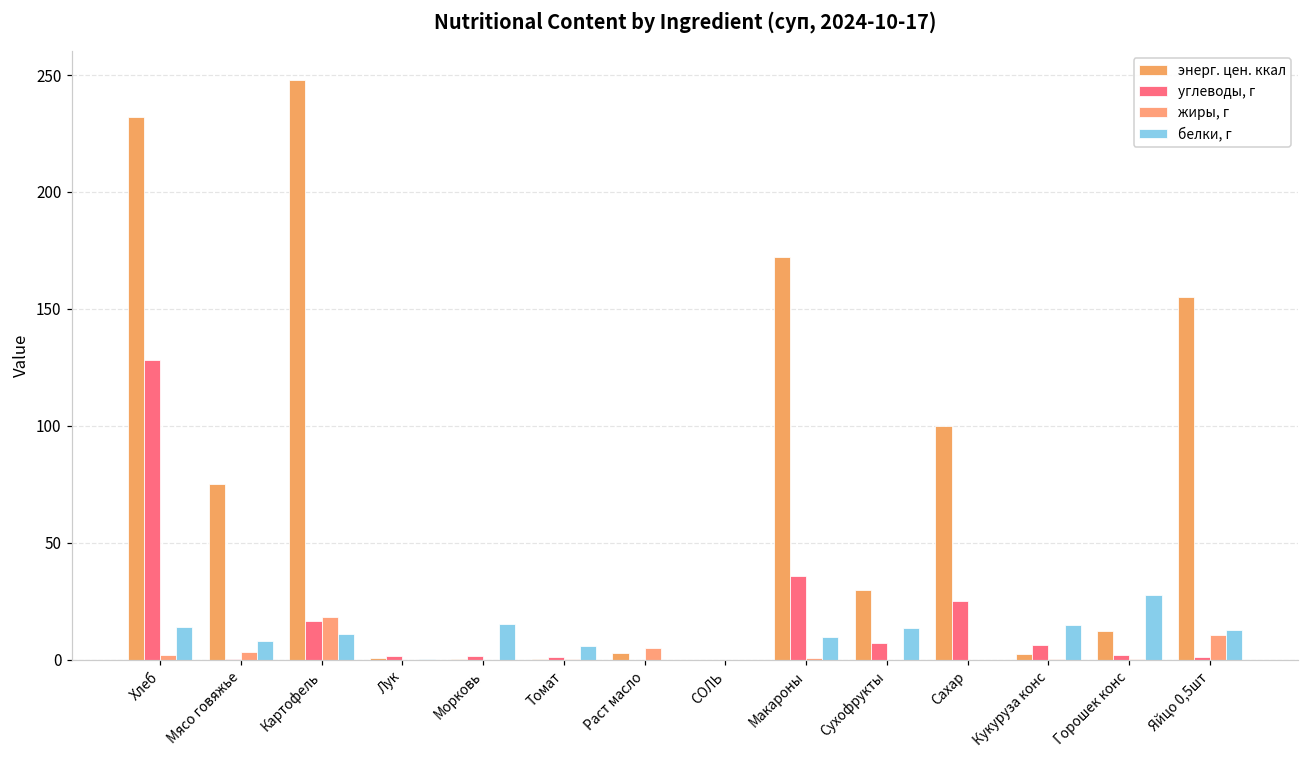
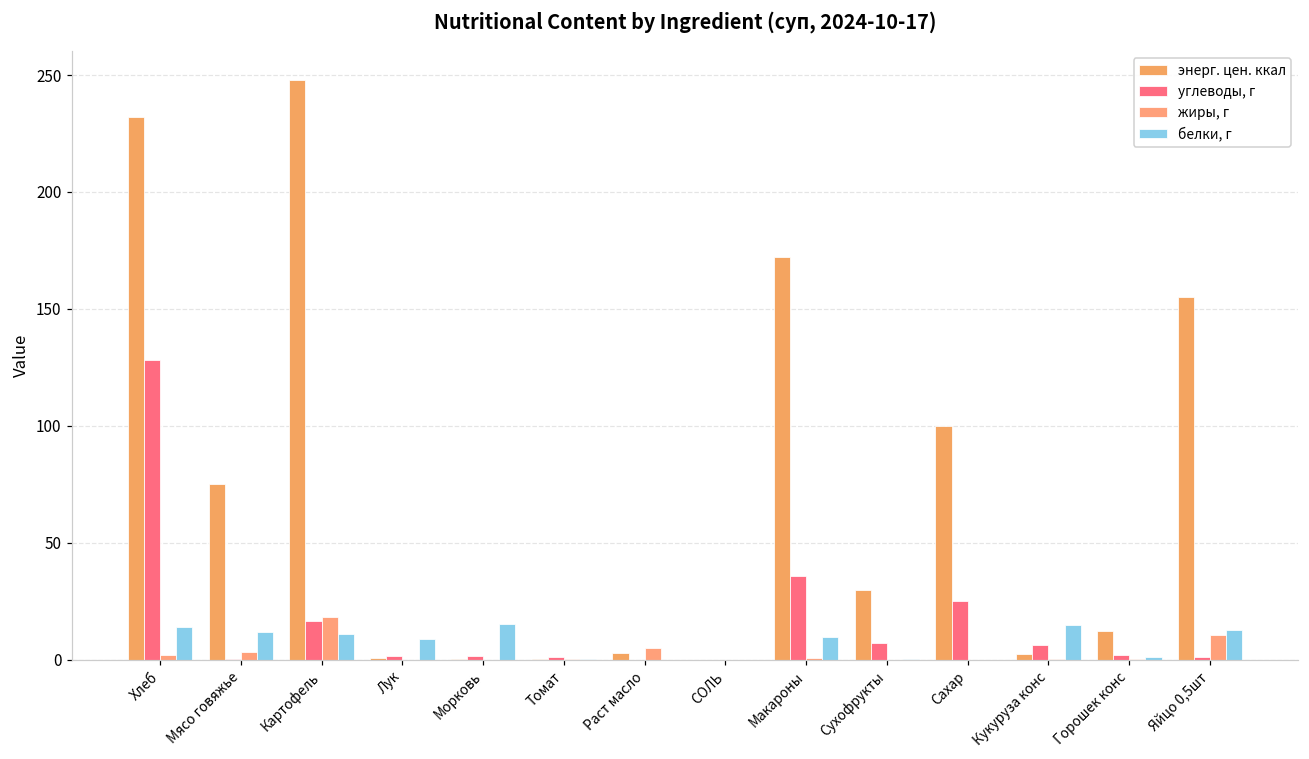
  {
    "белки, г": {
      "Хлеб": 14,
-     "Мясо говяжье": 8,
+     "Мясо говяжье": 12,
      "Картофель": 11,
-     "Лук": 0,
+     "Лук": 9,
      "Морковь": 15,
-     "Томат": 6,
+     "Томат": 0,
      "Раст масло": 0,
      "СОЛЬ": 0,
      "Макароны": 10,
-     "Сухофрукты": 13,
+     "Сухофрукты": 0,
      "Сахар": 0,
      "Кукуруза конс": 15,
-     "Горошек конс": 28,
+     "Горошек конс": 1,
      "Яйцо 0,5шт": 13
    }
  }
